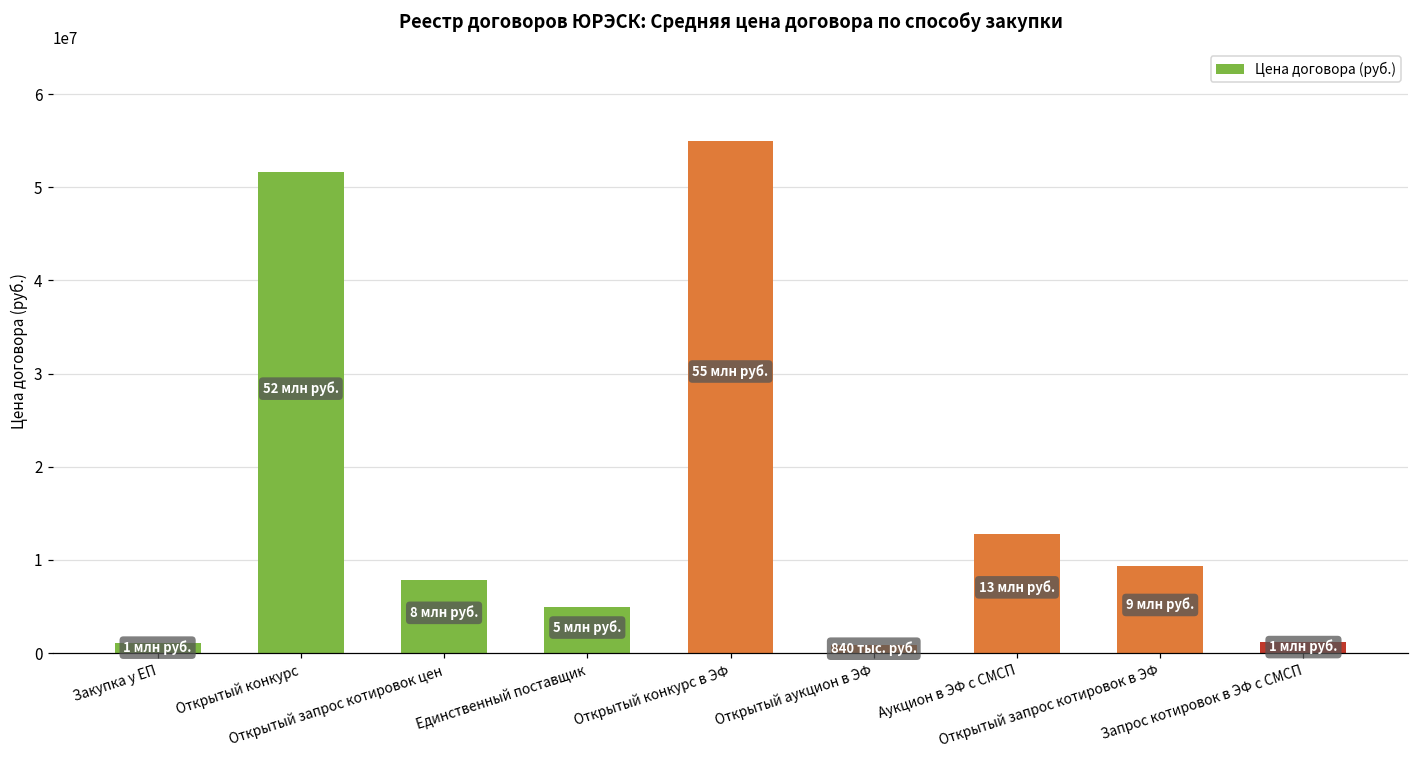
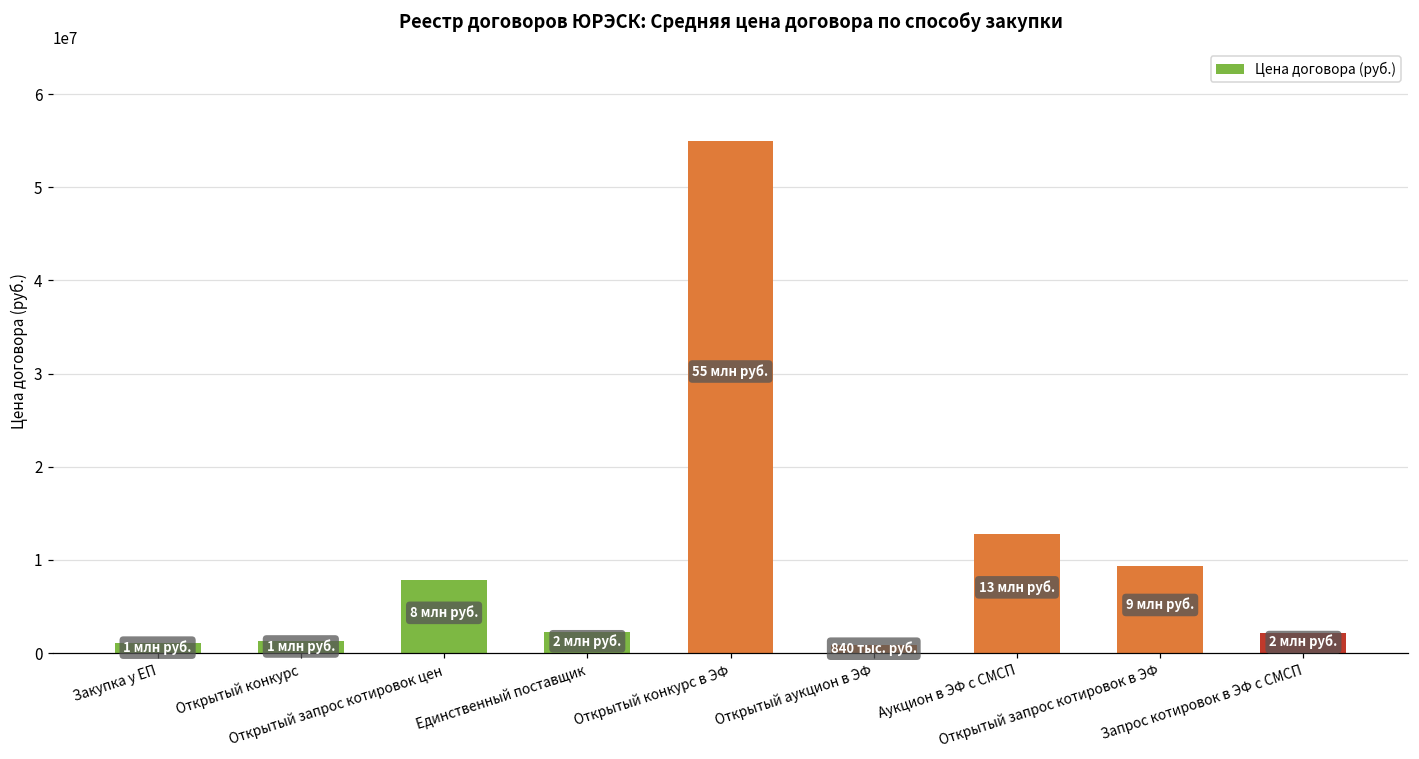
  {
-   "Открытый конкурс": 52,
-   "Единственный поставщик": 5,
-   "Запрос котировок в ЭФ с СМСП": 1
+   "Открытый конкурс": 1,
+   "Единственный поставщик": 2,
+   "Запрос котировок в ЭФ с СМСП": 2
  }
